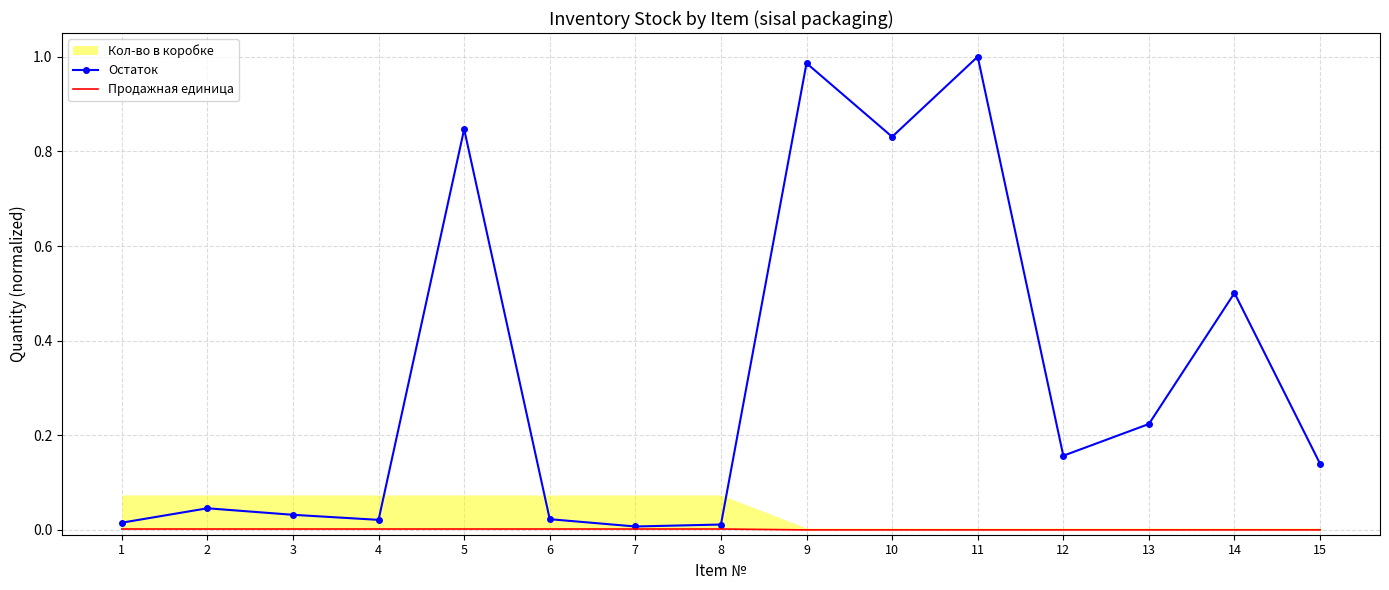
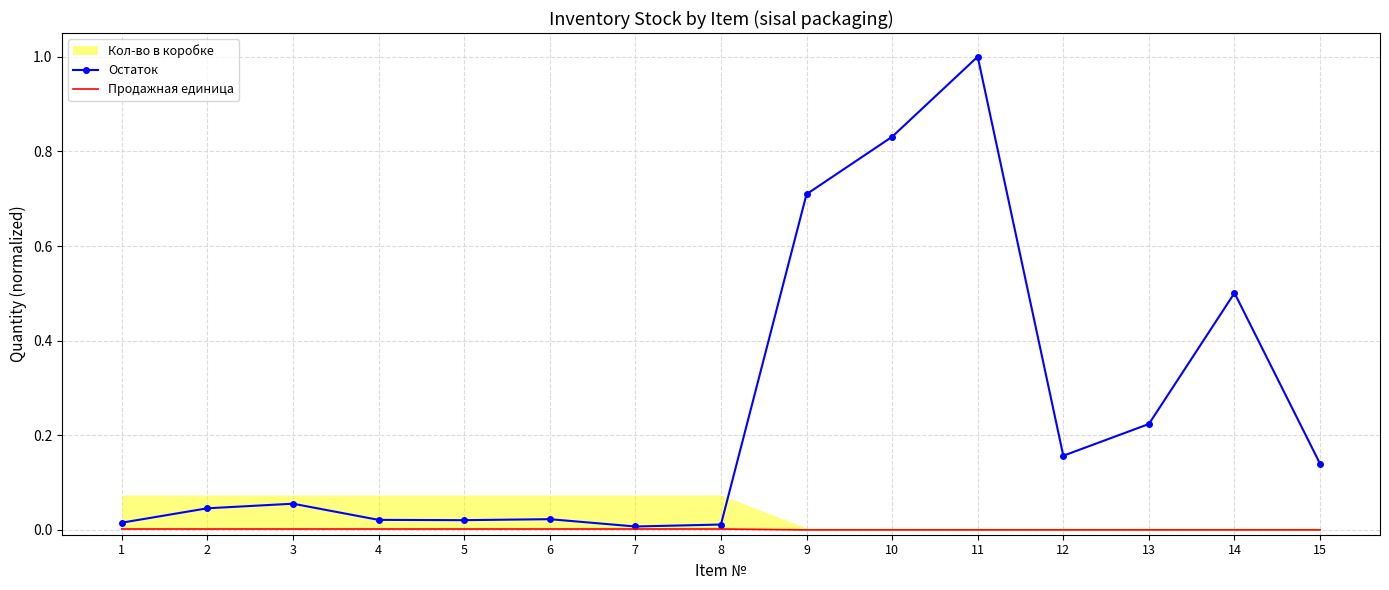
  {
    "Остаток": {
      "1": 0.02,
      "2": 0.05,
-     "3": 0.03,
+     "3": 0.06,
      "4": 0.02,
-     "5": 0.85,
+     "5": 0.02,
      "6": 0.02,
      "8": 0.01,
-     "9": 0.99,
+     "9": 0.71,
      "10": 0.83,
      "11": 1.00,
      "12": 0.16,
      "13": 0.22,
      "14": 0.50,
      "15": 0.14
    },
    "Продажная единица": {
      "1": 0.00,
      "2": 0.00,
      "3": 0.00,
      "4": 0.00,
      "5": 0.00,
      "6": 0.00,
      "8": 0.00
    }
  }
